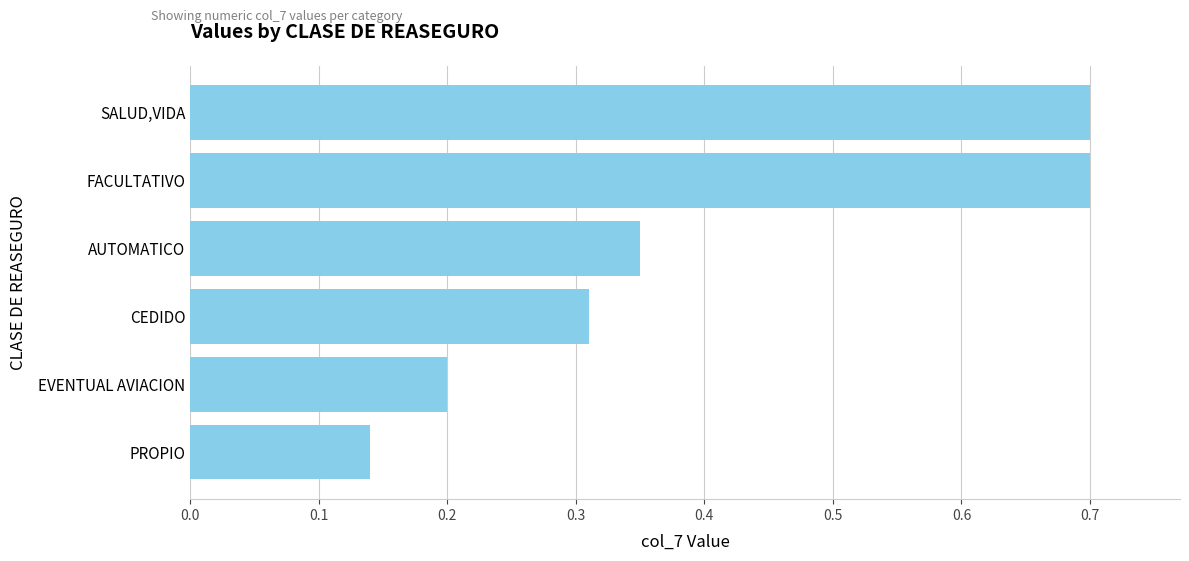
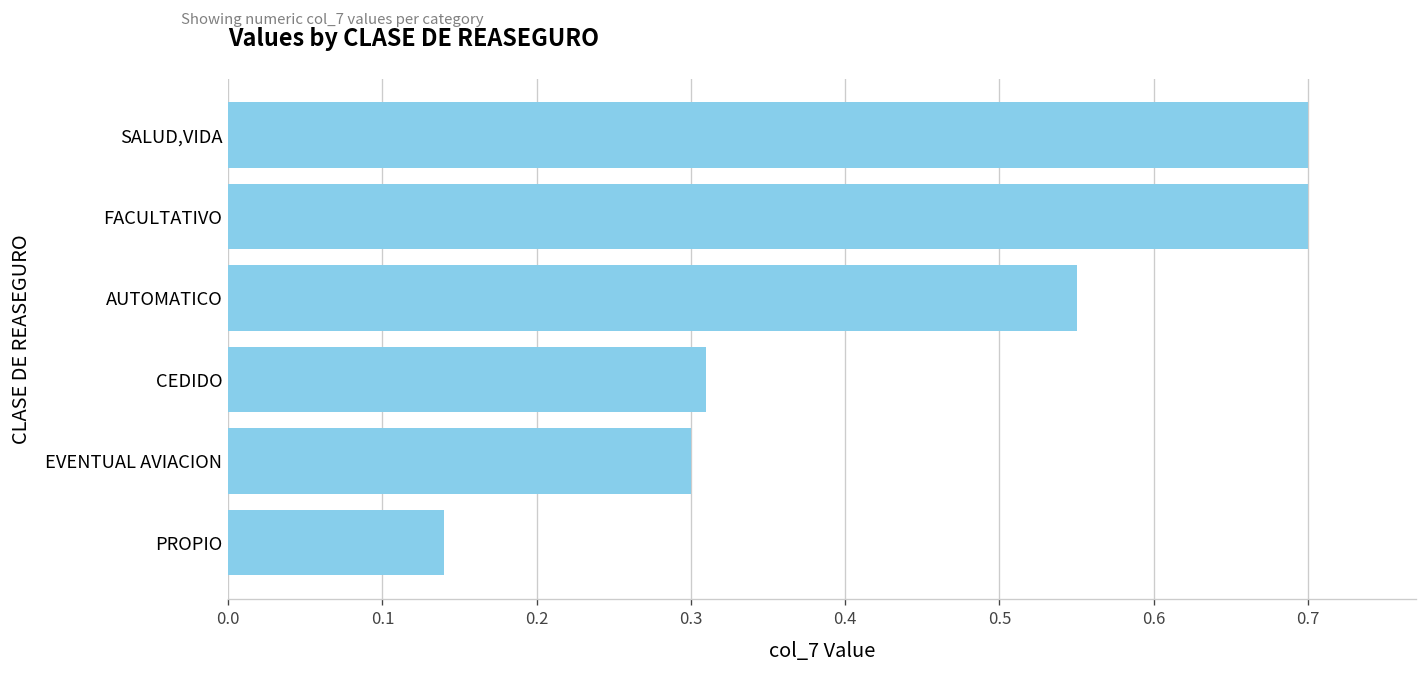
  {
    "SALUD,VIDA": 0.70,
    "FACULTATIVO": 0.70,
-   "AUTOMATICO": 0.35,
+   "AUTOMATICO": 0.55,
    "CEDIDO": 0.31,
-   "EVENTUAL AVIACION": 0.2,
+   "EVENTUAL AVIACION": 0.3,
    "PROPIO": 0.14
  }
